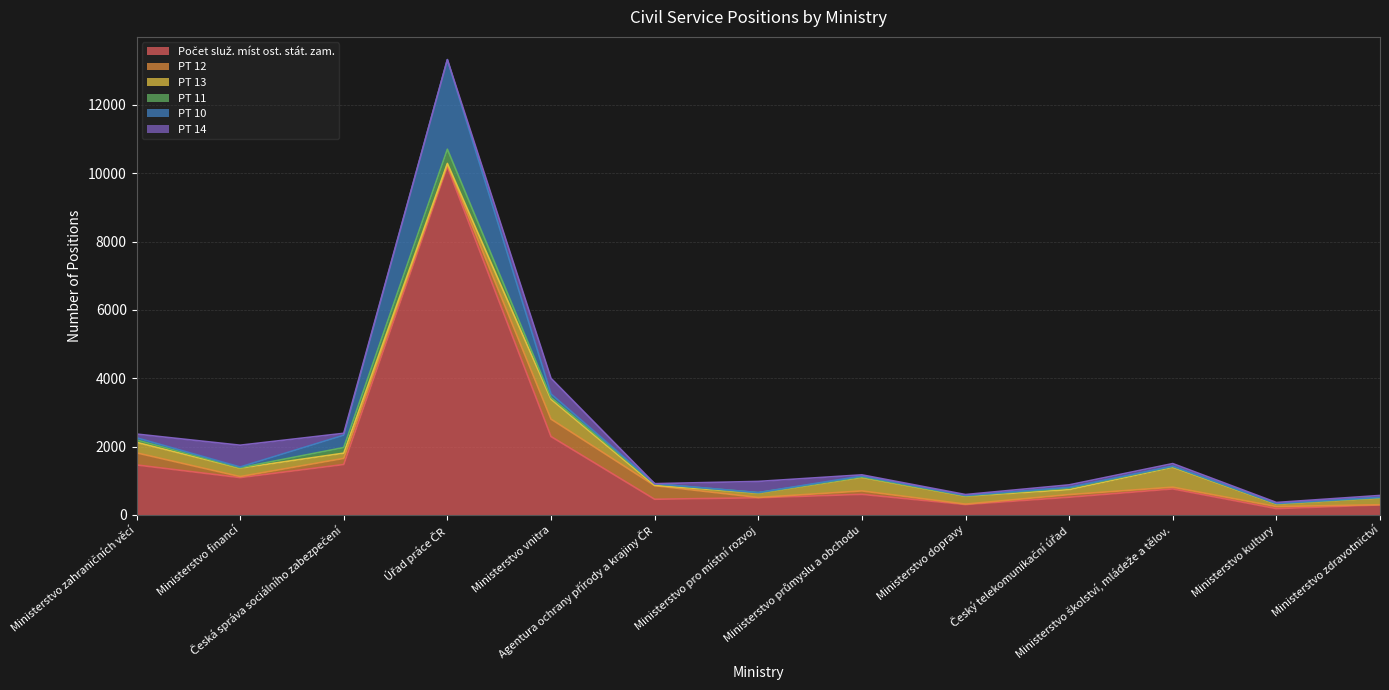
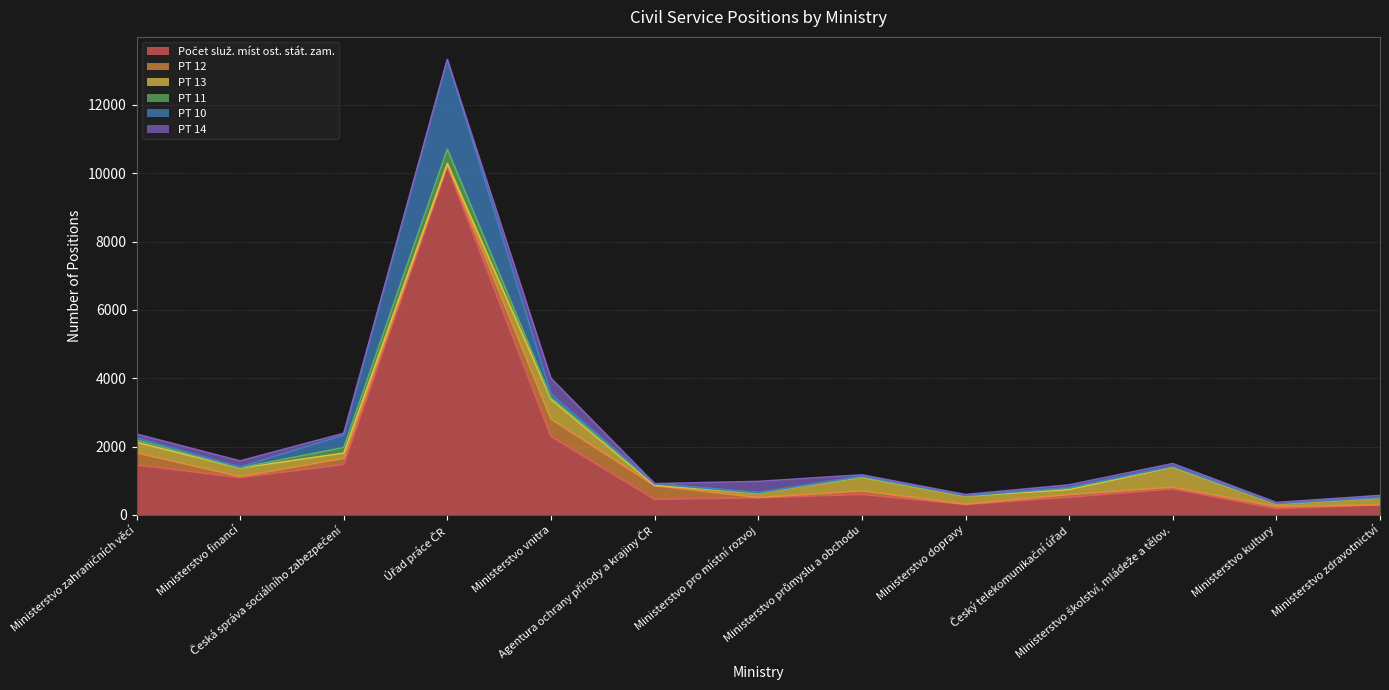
  {
    "PT 11": {
      "Česká správa sociálního zabezpečení": 200,
      "Úřad práce ČR": 400
    },
    "PT 10": {
      "Ministerstvo vnitra": 100
    },
    "PT 14": {
      "Ministerstvo zahraničních věcí": 100,
-     "Ministerstvo financí": 600,
+     "Ministerstvo financí": 200,
      "Ministerstvo vnitra": 500,
      "Ministerstvo pro místní rozvoj": 300
    }
  }
